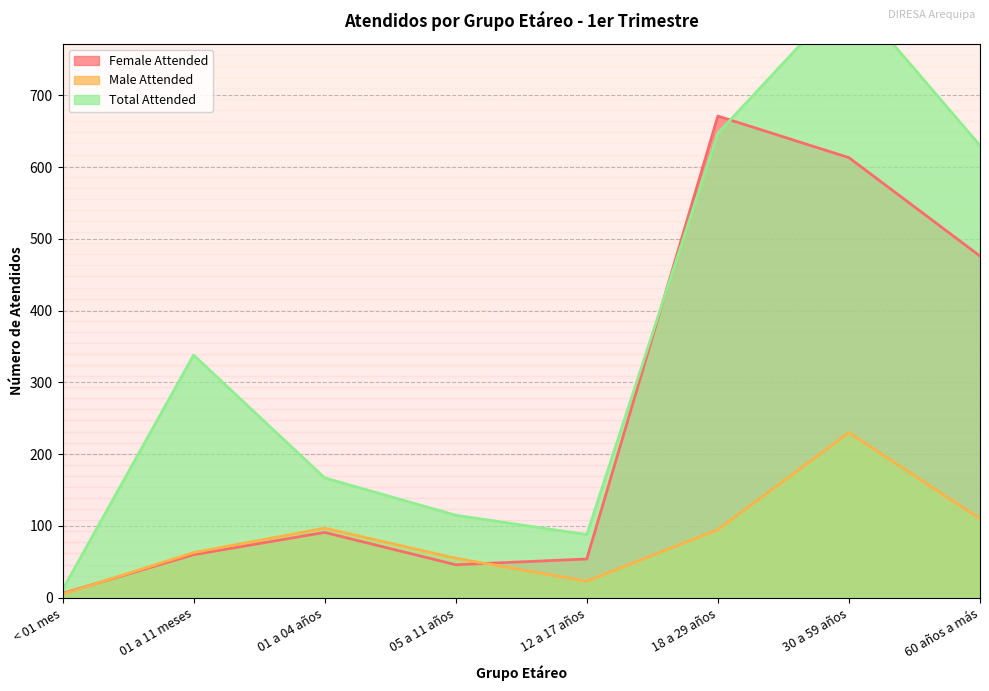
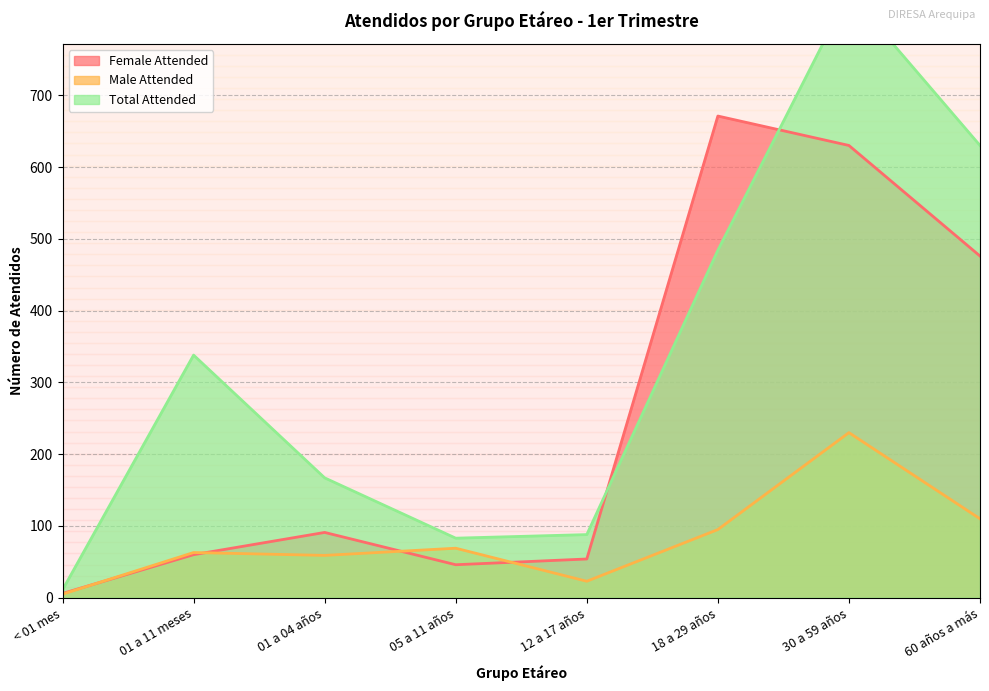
  {
    "Female Attended": {
      "01 a 04 años": 90,
      "05 a 11 años": 50,
      "12 a 17 años": 50,
      "18 a 29 años": 670,
-     "30 a 59 años": 610,
+     "30 a 59 años": 630,
      "60 años a más": 480
    },
    "Male Attended": {
-     "01 a 04 años": 100,
-     "05 a 11 años": 60,
+     "01 a 04 años": 60,
+     "05 a 11 años": 70,
      "12 a 17 años": 20,
      "18 a 29 años": 100,
      "30 a 59 años": 230,
      "60 años a más": 110
    },
    "Total Attended": {
      "< 01 mes": 10,
      "01 a 11 meses": 340,
      "01 a 04 años": 170,
-     "05 a 11 años": 120,
+     "05 a 11 años": 80,
      "12 a 17 años": 90,
-     "18 a 29 años": 650,
+     "18 a 29 años": 480,
      "60 años a más": 630
    }
  }
